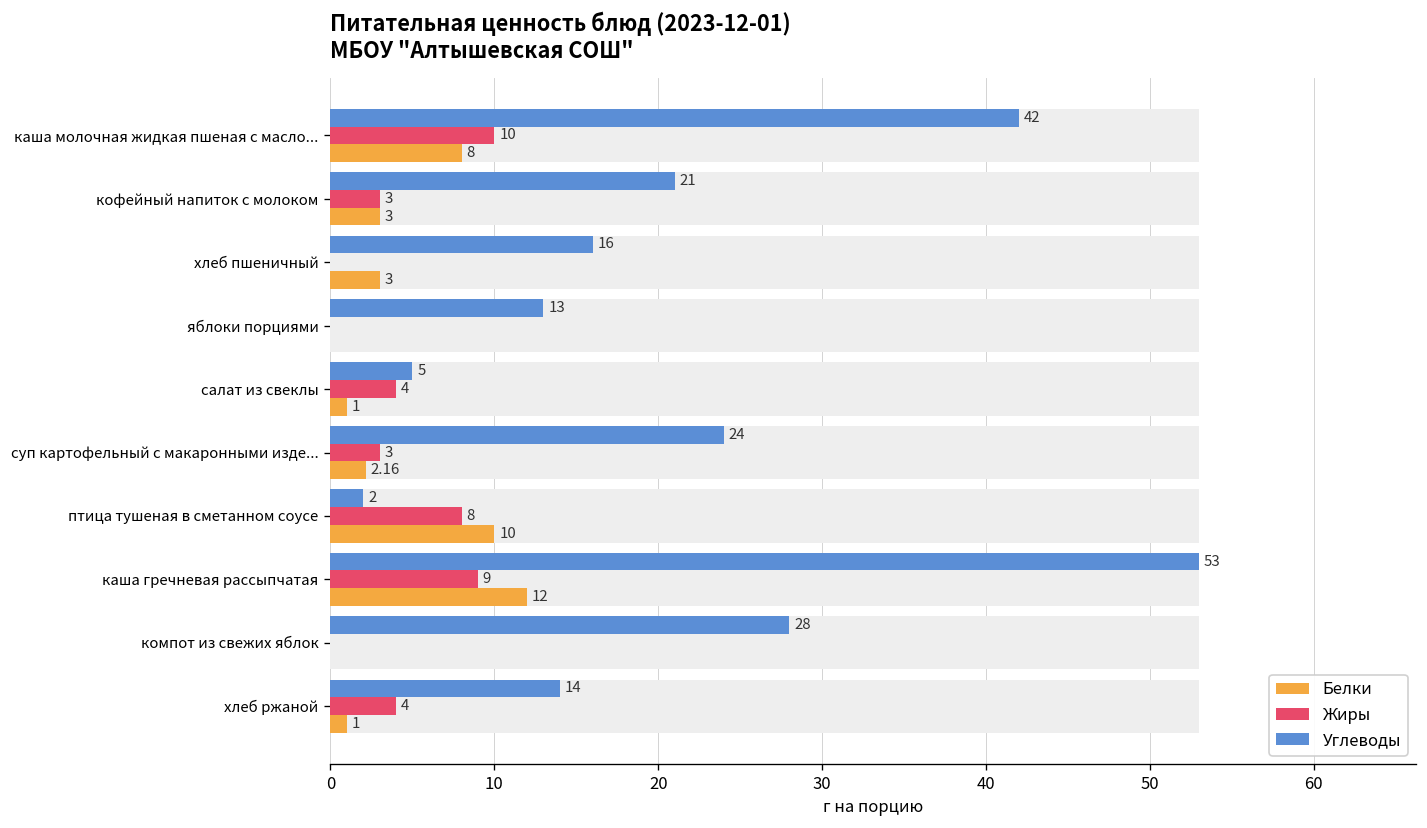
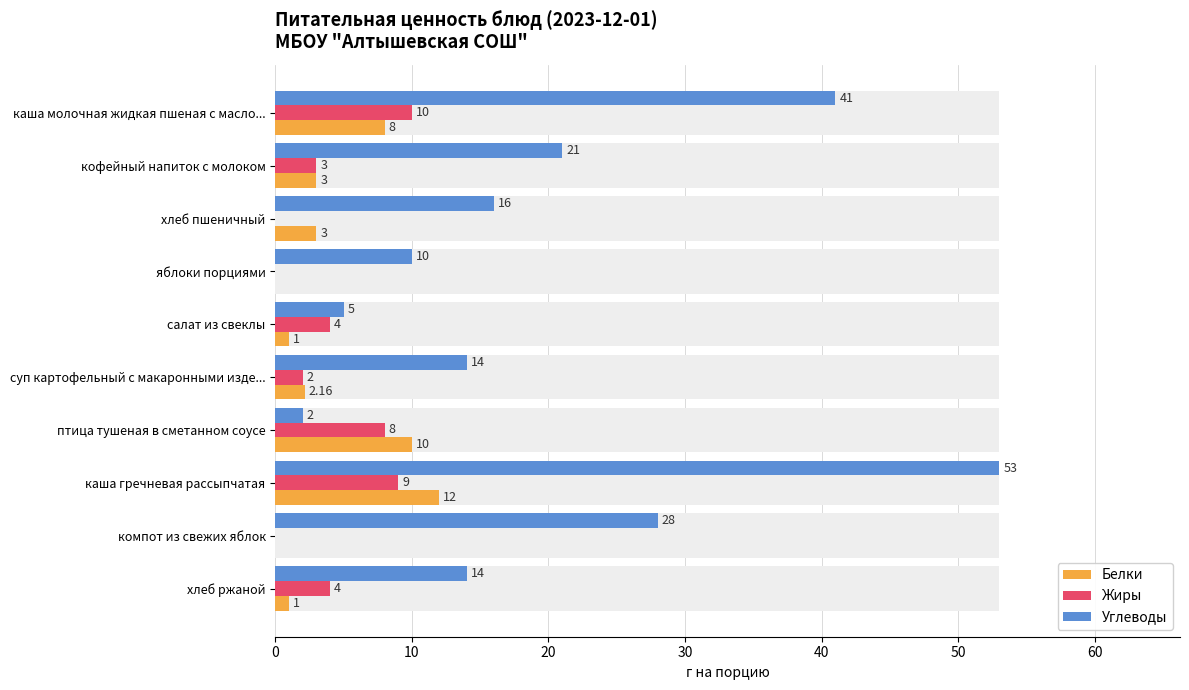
  {
    "Белки": {
      "яблоки порциями": 0.0,
      "компот из свежих яблок": 0.0
    },
    "Жиры": {
-     "суп картофельный с макаронными изде...": 3
+     "суп картофельный с макаронными изде...": 2
    },
    "Углеводы": {
-     "каша молочная жидкая пшеная с масло...": 42,
-     "яблоки порциями": 13,
-     "суп картофельный с макаронными изде...": 24,
+     "каша молочная жидкая пшеная с масло...": 41,
+     "яблоки порциями": 10,
+     "суп картофельный с макаронными изде...": 14,
      "каша гречневая рассыпчатая": 53
    }
  }
